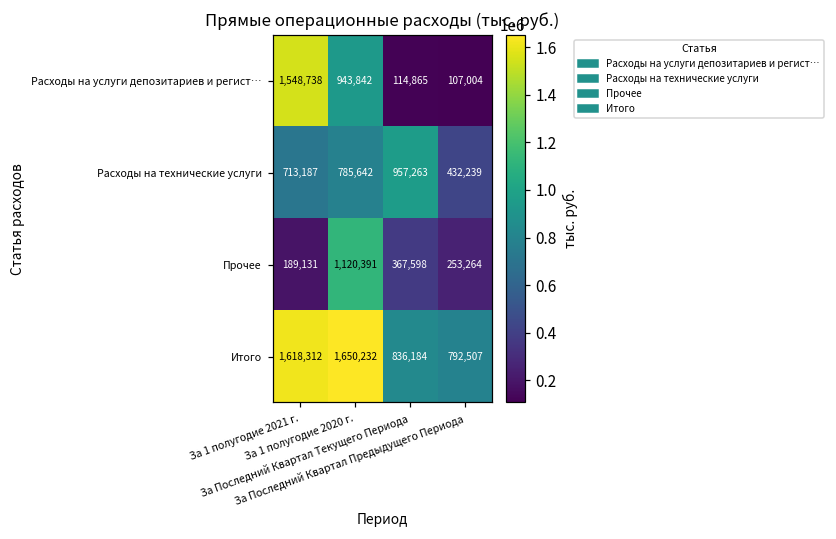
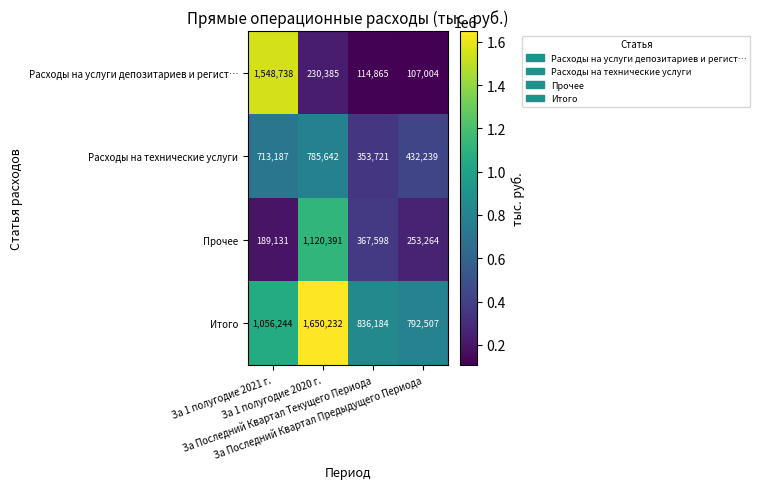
  {
    "Расходы на услуги депозитариев и регист…": {
      "За 1 полугодие 2021 г.": "1,548,738",
-     "За 1 полугодие 2020 г.": "943,842",
+     "За 1 полугодие 2020 г.": "230,385",
      "За Последний Квартал Текущего Периода": "114,865",
      "За Последний Квартал Предыдущего Периода": "107,004"
    },
    "Расходы на технические услуги": {
      "За 1 полугодие 2021 г.": "713,187",
      "За 1 полугодие 2020 г.": "785,642",
-     "За Последний Квартал Текущего Периода": "957,263",
+     "За Последний Квартал Текущего Периода": "353,721",
      "За Последний Квартал Предыдущего Периода": "432,239"
    },
    "Прочее": {
      "За 1 полугодие 2021 г.": "189,131",
      "За 1 полугодие 2020 г.": "1,120,391",
      "За Последний Квартал Текущего Периода": "367,598",
      "За Последний Квартал Предыдущего Периода": "253,264"
    },
    "Итого": {
-     "За 1 полугодие 2021 г.": "1,618,312",
+     "За 1 полугодие 2021 г.": "1,056,244",
      "За 1 полугодие 2020 г.": "1,650,232",
      "За Последний Квартал Текущего Периода": "836,184",
      "За Последний Квартал Предыдущего Периода": "792,507"
    }
  }
